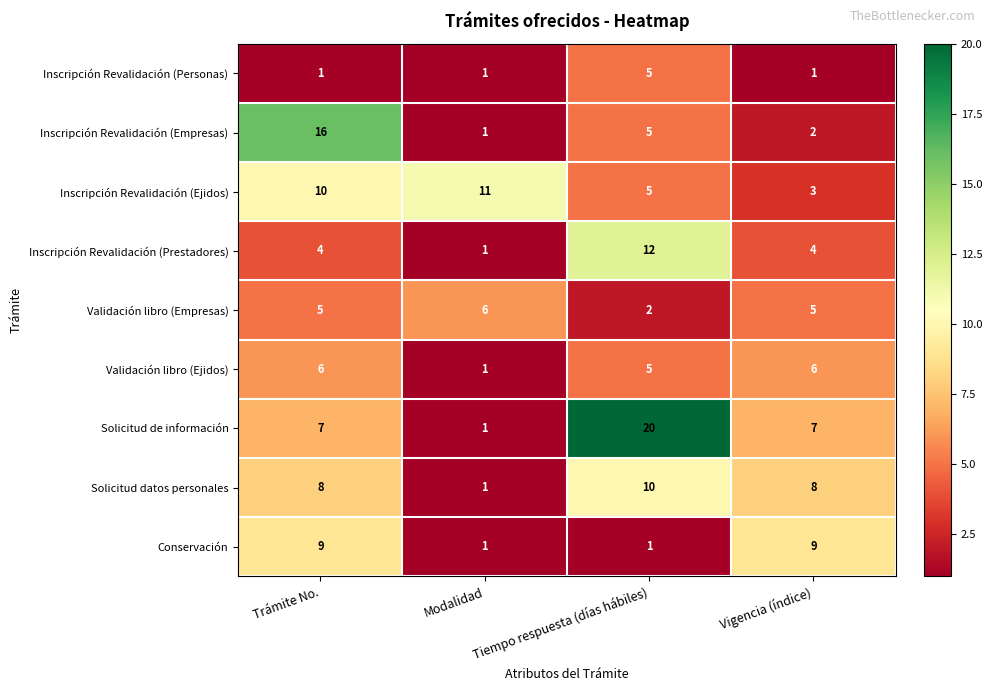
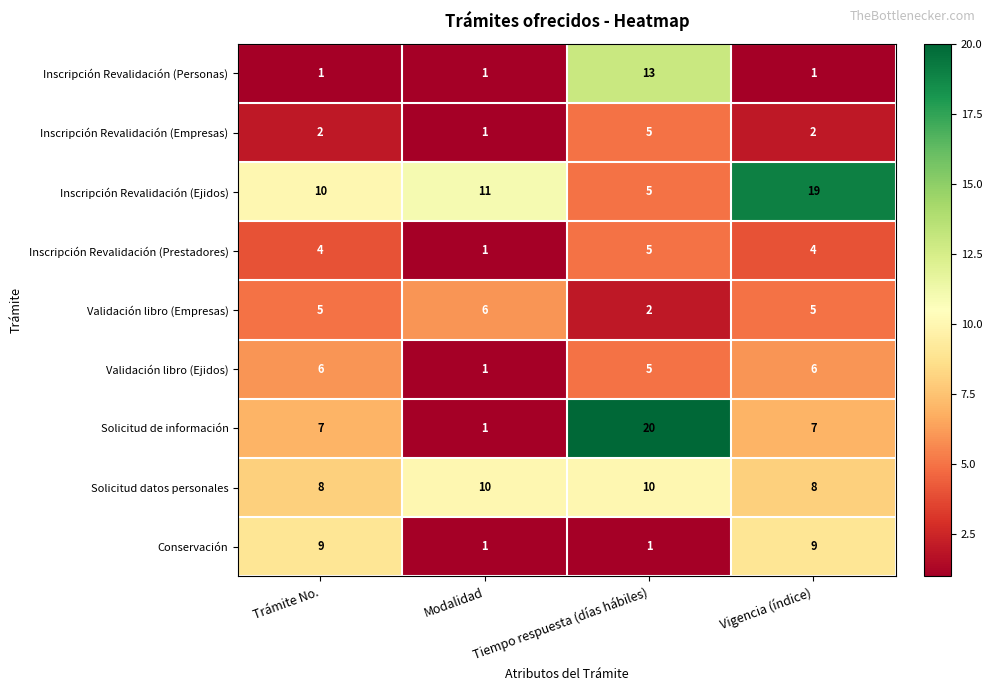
  {
    "Inscripción Revalidación (Personas)": {
      "Trámite No.": 1,
      "Modalidad": 1,
-     "Tiempo respuesta (días hábiles)": 5,
+     "Tiempo respuesta (días hábiles)": 13,
      "Vigencia (índice)": 1
    },
    "Inscripción Revalidación (Empresas)": {
-     "Trámite No.": 16,
+     "Trámite No.": 2,
      "Modalidad": 1,
      "Tiempo respuesta (días hábiles)": 5,
      "Vigencia (índice)": 2
    },
    "Inscripción Revalidación (Ejidos)": {
      "Trámite No.": 10,
      "Modalidad": 11,
      "Tiempo respuesta (días hábiles)": 5,
-     "Vigencia (índice)": 3
+     "Vigencia (índice)": 19
    },
    "Inscripción Revalidación (Prestadores)": {
      "Trámite No.": 4,
      "Modalidad": 1,
-     "Tiempo respuesta (días hábiles)": 12,
+     "Tiempo respuesta (días hábiles)": 5,
      "Vigencia (índice)": 4
    },
    "Validación libro (Empresas)": {
      "Trámite No.": 5,
      "Modalidad": 6,
      "Tiempo respuesta (días hábiles)": 2,
      "Vigencia (índice)": 5
    },
    "Validación libro (Ejidos)": {
      "Trámite No.": 6,
      "Modalidad": 1,
      "Tiempo respuesta (días hábiles)": 5,
      "Vigencia (índice)": 6
    },
    "Solicitud de información": {
      "Trámite No.": 7,
      "Modalidad": 1,
      "Tiempo respuesta (días hábiles)": 20,
      "Vigencia (índice)": 7
    },
    "Solicitud datos personales": {
      "Trámite No.": 8,
-     "Modalidad": 1,
+     "Modalidad": 10,
      "Tiempo respuesta (días hábiles)": 10,
      "Vigencia (índice)": 8
    },
    "Conservación": {
      "Trámite No.": 9,
      "Modalidad": 1,
      "Tiempo respuesta (días hábiles)": 1,
      "Vigencia (índice)": 9
    }
  }
